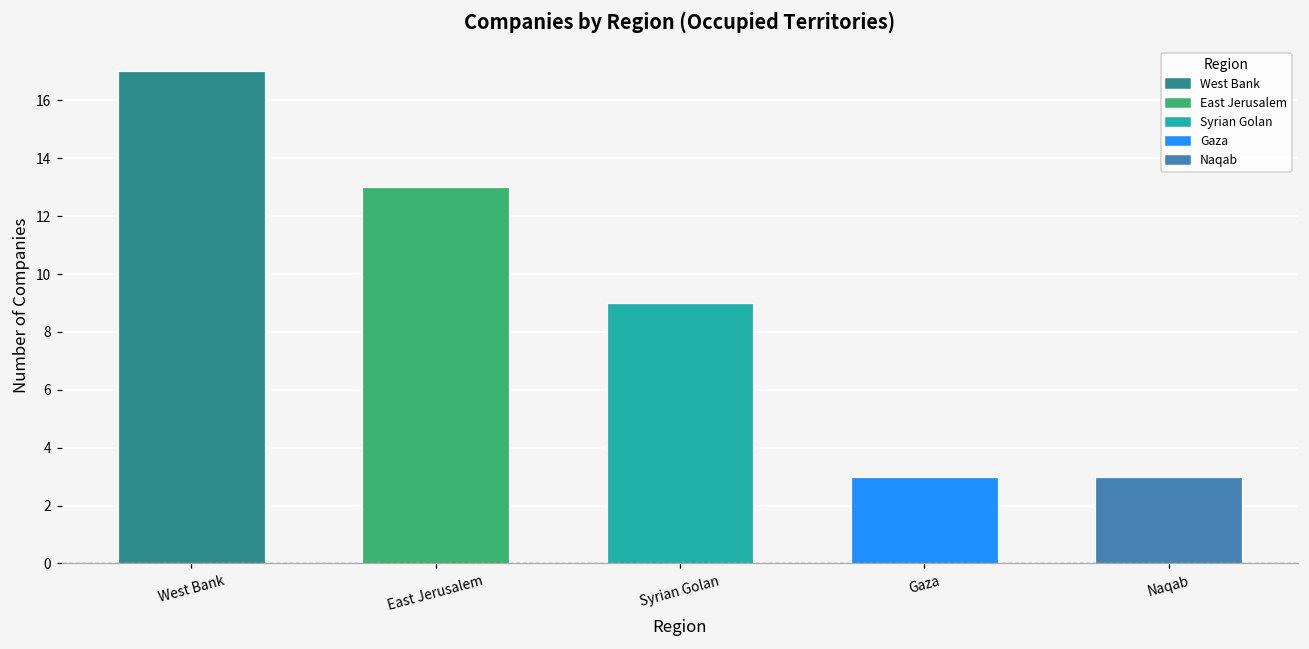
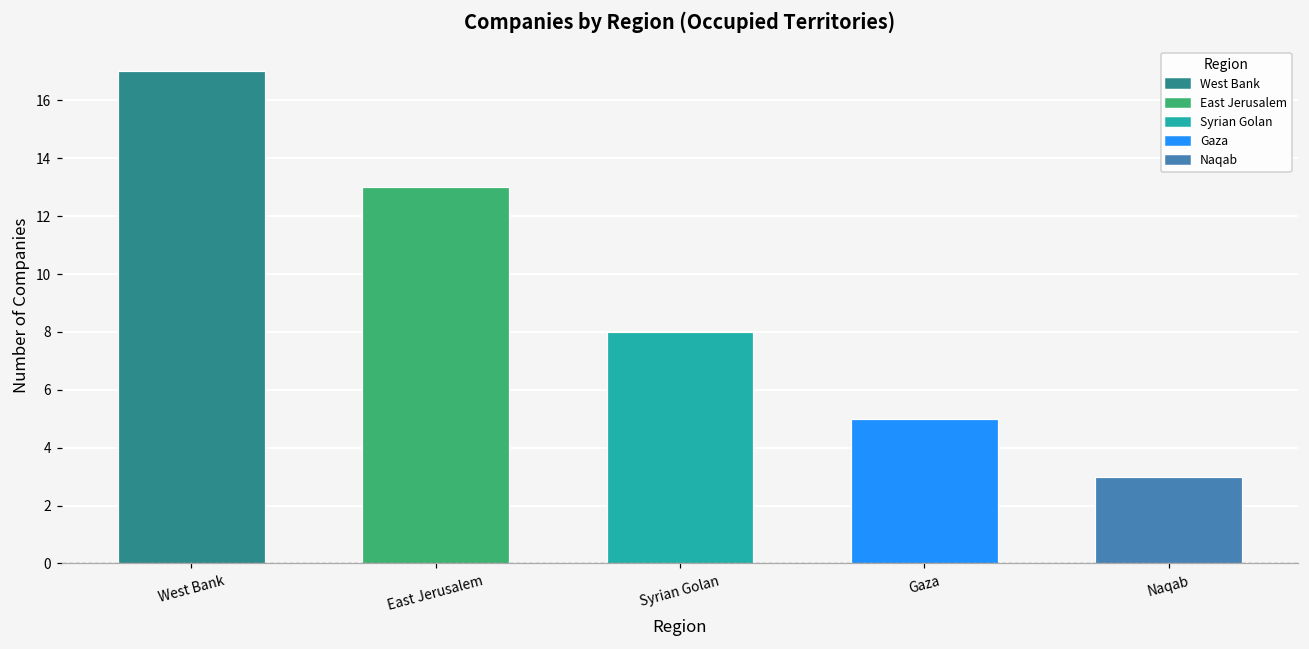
  {
    "West Bank": 17,
    "East Jerusalem": 13,
-   "Syrian Golan": 9,
-   "Gaza": 3,
+   "Syrian Golan": 8,
+   "Gaza": 5,
    "Naqab": 3
  }
